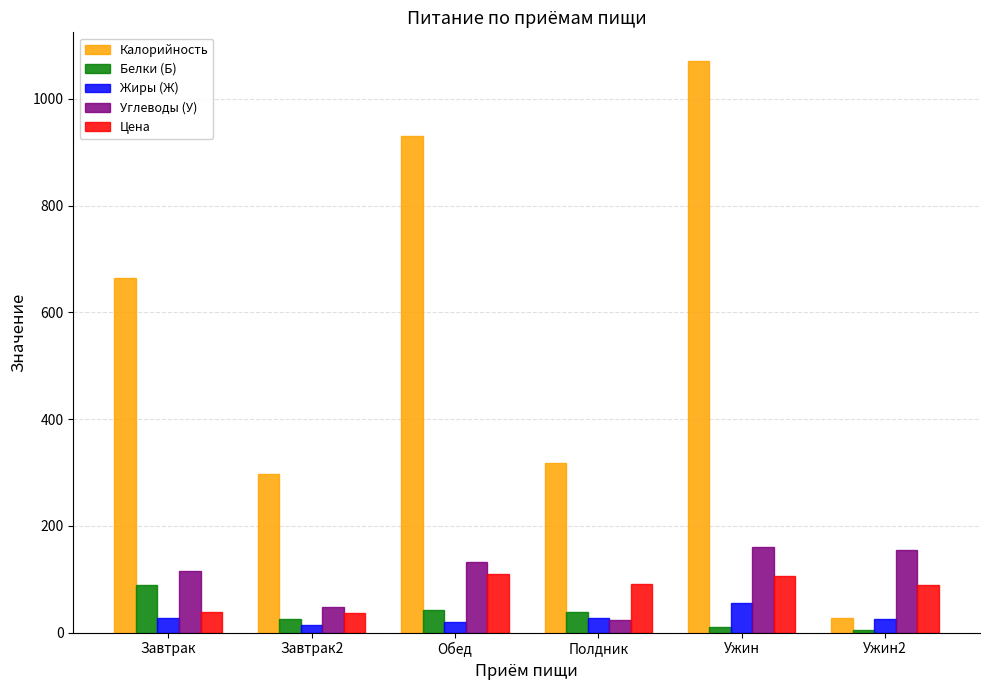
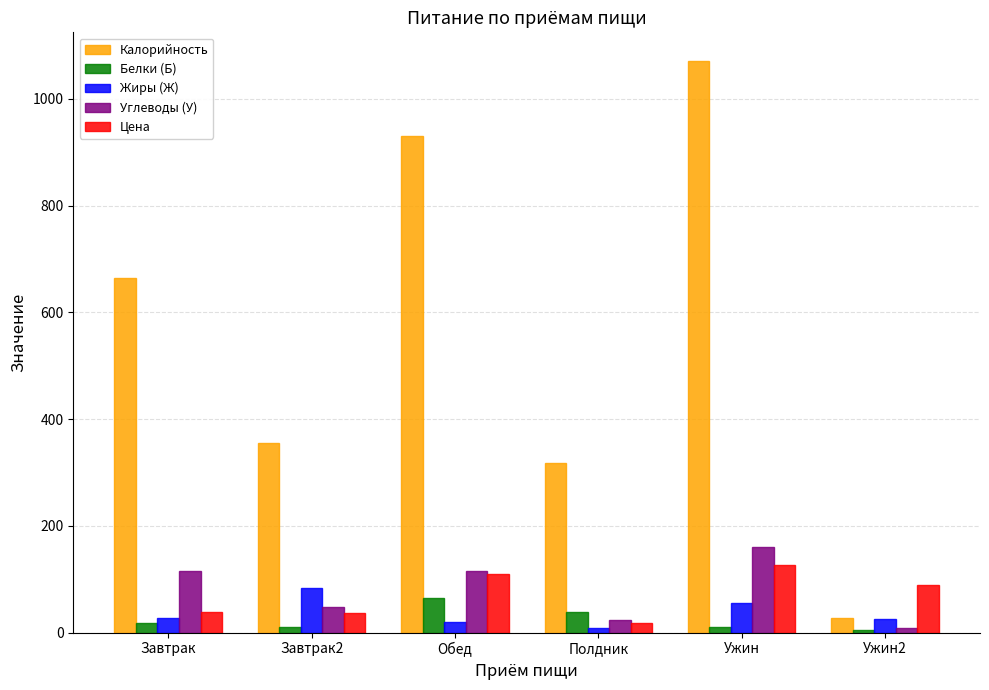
  {
    "Калорийность": {
      "Завтрак": 670,
-     "Завтрак2": 300,
+     "Завтрак2": 360,
      "Обед": 930,
      "Полдник": 320,
      "Ужин": 1070,
      "Ужин2": 30
    },
    "Белки (Б)": {
-     "Завтрак": 90,
-     "Завтрак2": 30,
-     "Обед": 40,
+     "Завтрак": 20,
+     "Завтрак2": 10,
+     "Обед": 60,
      "Полдник": 40,
      "Ужин": 10,
      "Ужин2": 0
    },
    "Жиры (Ж)": {
      "Завтрак": 30,
-     "Завтрак2": 10,
+     "Завтрак2": 80,
      "Обед": 20,
-     "Полдник": 30,
+     "Полдник": 10,
      "Ужин": 60,
      "Ужин2": 30
    },
    "Углеводы (У)": {
      "Завтрак": 120,
      "Завтрак2": 50,
-     "Обед": 130,
+     "Обед": 120,
      "Полдник": 20,
      "Ужин": 160,
-     "Ужин2": 150
+     "Ужин2": 10
    },
    "Цена": {
      "Завтрак": 40,
      "Завтрак2": 40,
      "Обед": 110,
-     "Полдник": 90,
-     "Ужин": 110,
+     "Полдник": 20,
+     "Ужин": 130,
      "Ужин2": 90
    }
  }
